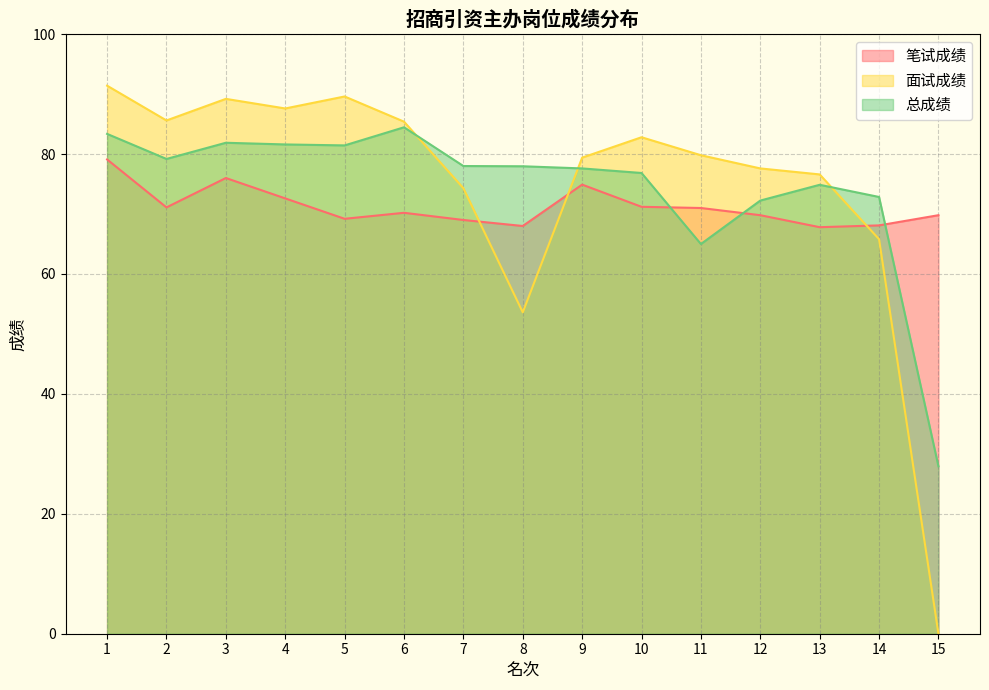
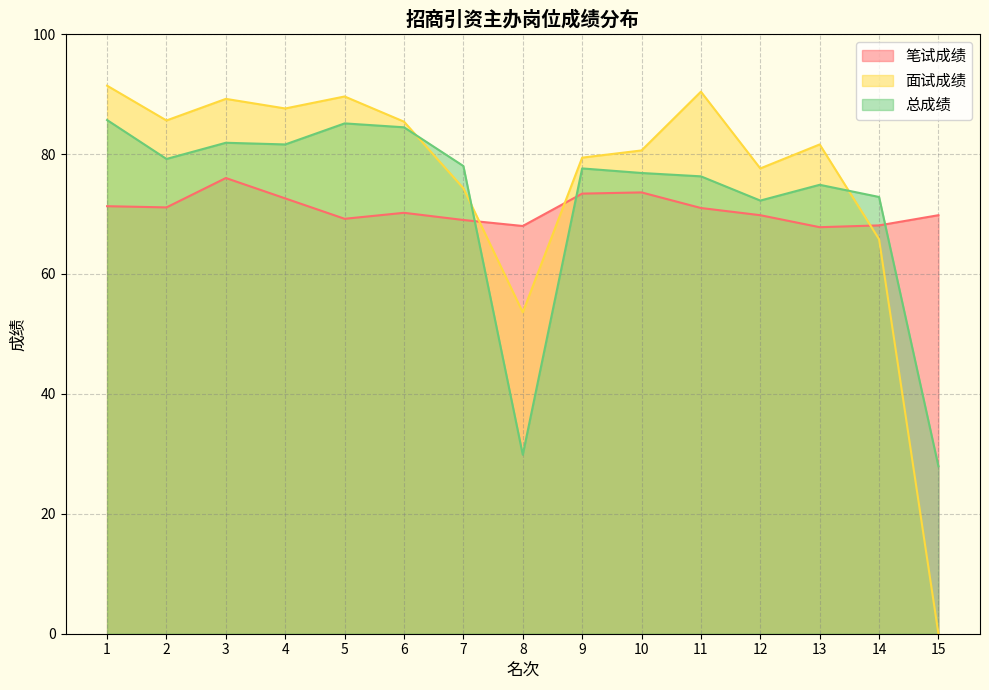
  {
    "笔试成绩": {
-     "1": 79,
+     "1": 71,
      "2": 71,
      "3": 76,
      "4": 73,
      "5": 69,
      "6": 70,
      "7": 69,
      "8": 68,
-     "9": 75,
-     "10": 71,
+     "9": 73,
+     "10": 74,
      "11": 71,
      "12": 70,
      "13": 68,
      "14": 68,
      "15": 70
    },
    "面试成绩": {
      "1": 91,
      "2": 86,
      "3": 89,
      "4": 88,
      "5": 90,
      "6": 85,
      "7": 74,
      "8": 54,
      "9": 79,
-     "10": 83,
-     "11": 80,
+     "10": 81,
+     "11": 90,
      "12": 78,
-     "13": 77,
+     "13": 82,
      "14": 66,
      "15": 0
    },
    "总成绩": {
-     "1": 83,
+     "1": 86,
      "2": 79,
      "3": 82,
      "4": 82,
-     "5": 81,
+     "5": 85,
      "6": 84,
      "7": 78,
-     "8": 78,
+     "8": 30,
      "9": 78,
      "10": 77,
-     "11": 65,
+     "11": 76,
      "12": 72,
      "13": 75,
      "14": 73,
      "15": 28
    }
  }
